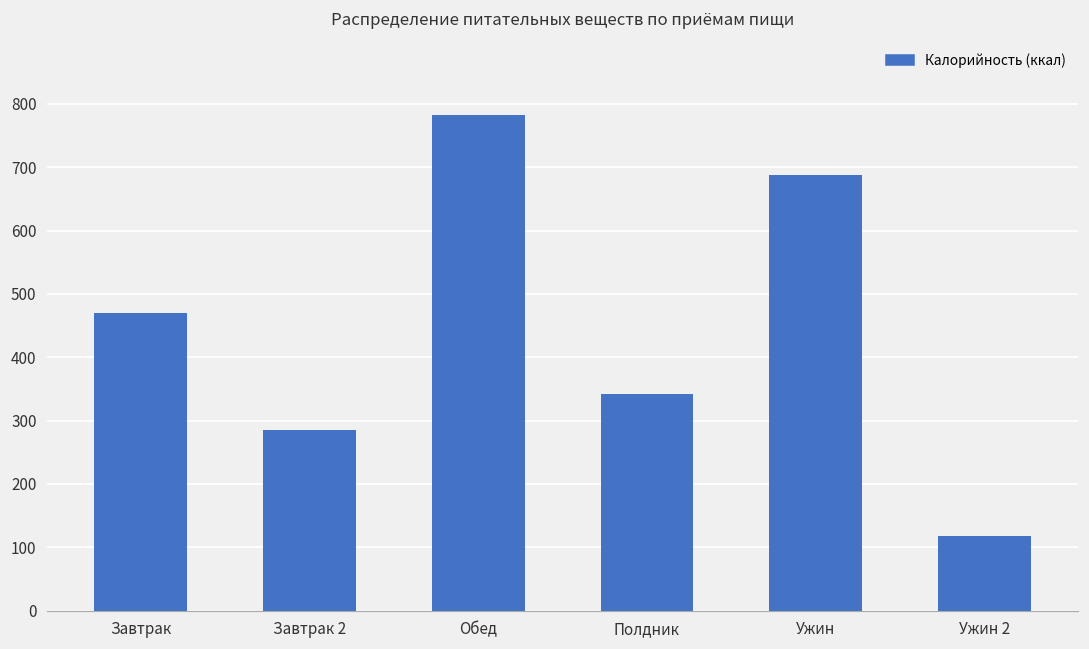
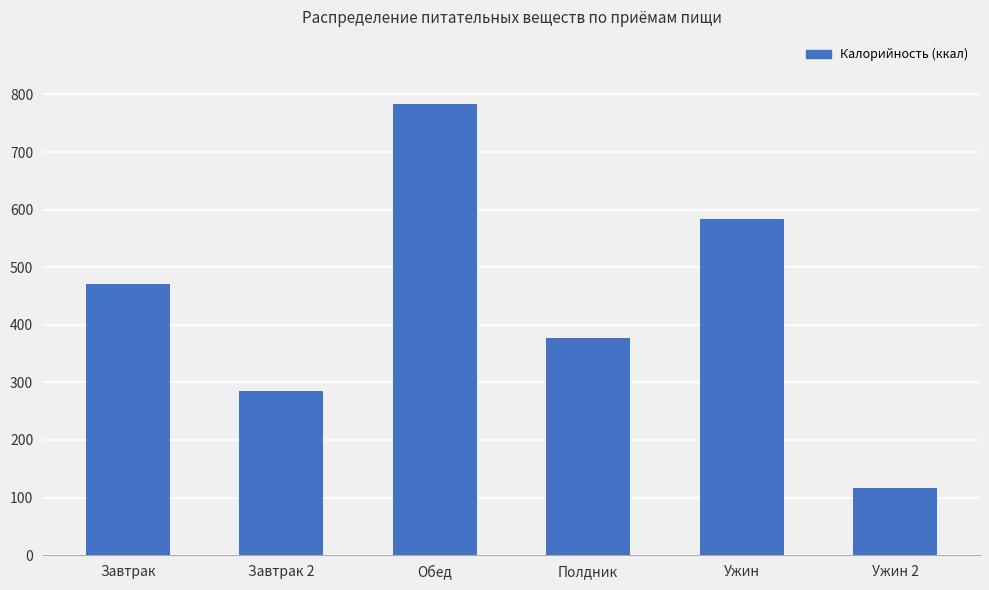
  {
    "Завтрак": 470,
    "Завтрак 2": 290,
    "Обед": 780,
-   "Полдник": 340,
-   "Ужин": 690,
+   "Полдник": 380,
+   "Ужин": 580,
    "Ужин 2": 120
  }
